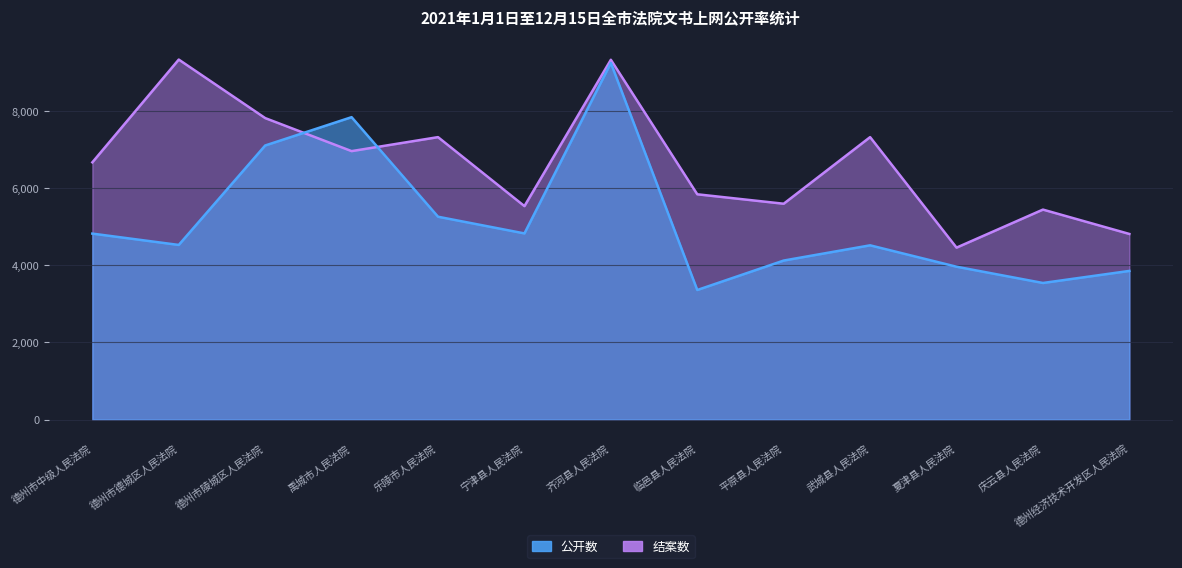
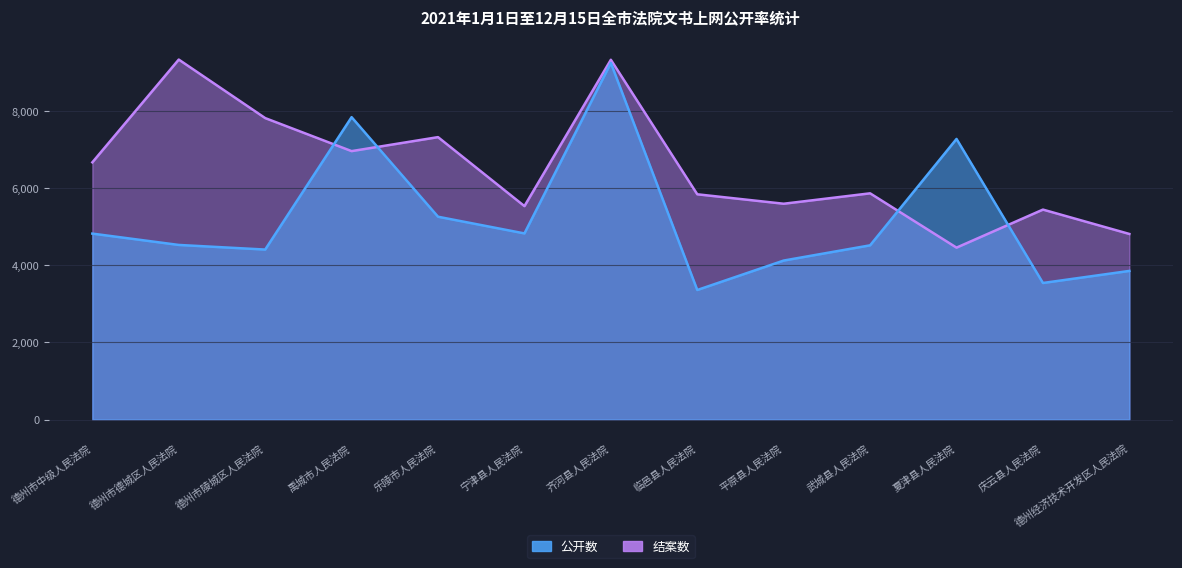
  {
    "结案数": {
      "德州市中级人民法院": "6,700",
      "德州市德城区人民法院": "9,300",
      "德州市陵城区人民法院": "7,800",
      "禹城市人民法院": "7,000",
      "乐陵市人民法院": "7,300",
      "宁津县人民法院": "5,500",
      "齐河县人民法院": "9,300",
      "临邑县人民法院": "5,800",
      "平原县人民法院": "5,600",
-     "武城县人民法院": "7,300",
+     "武城县人民法院": "5,900",
      "夏津县人民法院": "4,500",
      "庆云县人民法院": "5,400",
      "德州经济技术开发区人民法院": "4,800"
    },
    "公开数": {
      "德州市中级人民法院": "4,800",
      "德州市德城区人民法院": "4,500",
-     "德州市陵城区人民法院": "7,100",
+     "德州市陵城区人民法院": "4,400",
      "禹城市人民法院": "7,800",
      "乐陵市人民法院": "5,300",
      "宁津县人民法院": "4,800",
      "齐河县人民法院": "9,300",
      "临邑县人民法院": "3,400",
      "平原县人民法院": "4,100",
      "武城县人民法院": "4,500",
-     "夏津县人民法院": "4,000",
+     "夏津县人民法院": "7,300",
      "庆云县人民法院": "3,500",
      "德州经济技术开发区人民法院": "3,900"
    }
  }
